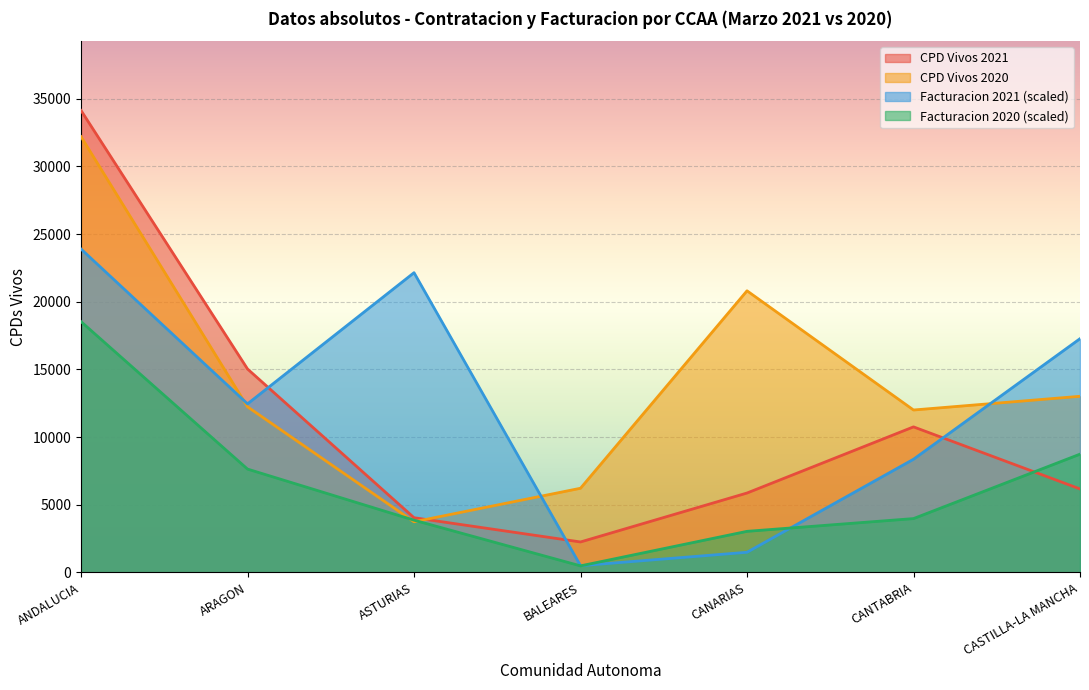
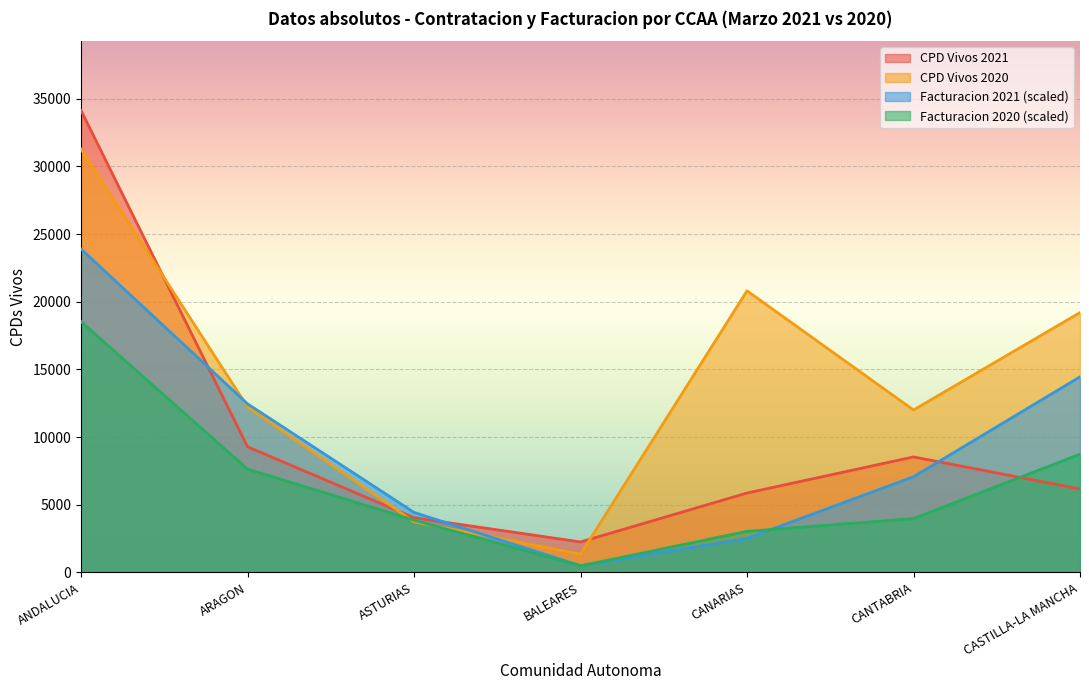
  {
    "CPD Vivos 2021": {
      "ANDALUCIA": 34100,
-     "ARAGON": 15000,
+     "ARAGON": 9300,
      "BALEARES": 2200,
      "CANARIAS": 5900,
-     "CANTABRIA": 10800,
+     "CANTABRIA": 8500,
      "CASTILLA-LA MANCHA": 6200
    },
    "CPD Vivos 2020": {
-     "ANDALUCIA": 32200,
+     "ANDALUCIA": 31300,
      "ARAGON": 12200,
-     "BALEARES": 6200,
+     "BALEARES": 1300,
      "CANARIAS": 20800,
      "CANTABRIA": 12000,
-     "CASTILLA-LA MANCHA": 13000
+     "CASTILLA-LA MANCHA": 19200
    },
    "Facturacion 2021 (scaled)": {
      "ANDALUCIA": 23900,
      "ARAGON": 12500,
-     "ASTURIAS": 22100,
-     "CANARIAS": 1500,
-     "CANTABRIA": 8400,
-     "CASTILLA-LA MANCHA": 17300
+     "ASTURIAS": 4400,
+     "CANARIAS": 2500,
+     "CANTABRIA": 7100,
+     "CASTILLA-LA MANCHA": 14400
    },
    "Facturacion 2020 (scaled)": {
      "ANDALUCIA": 18500,
      "ARAGON": 7600,
      "CANARIAS": 3000,
      "CANTABRIA": 4000,
      "CASTILLA-LA MANCHA": 8700
    }
  }
